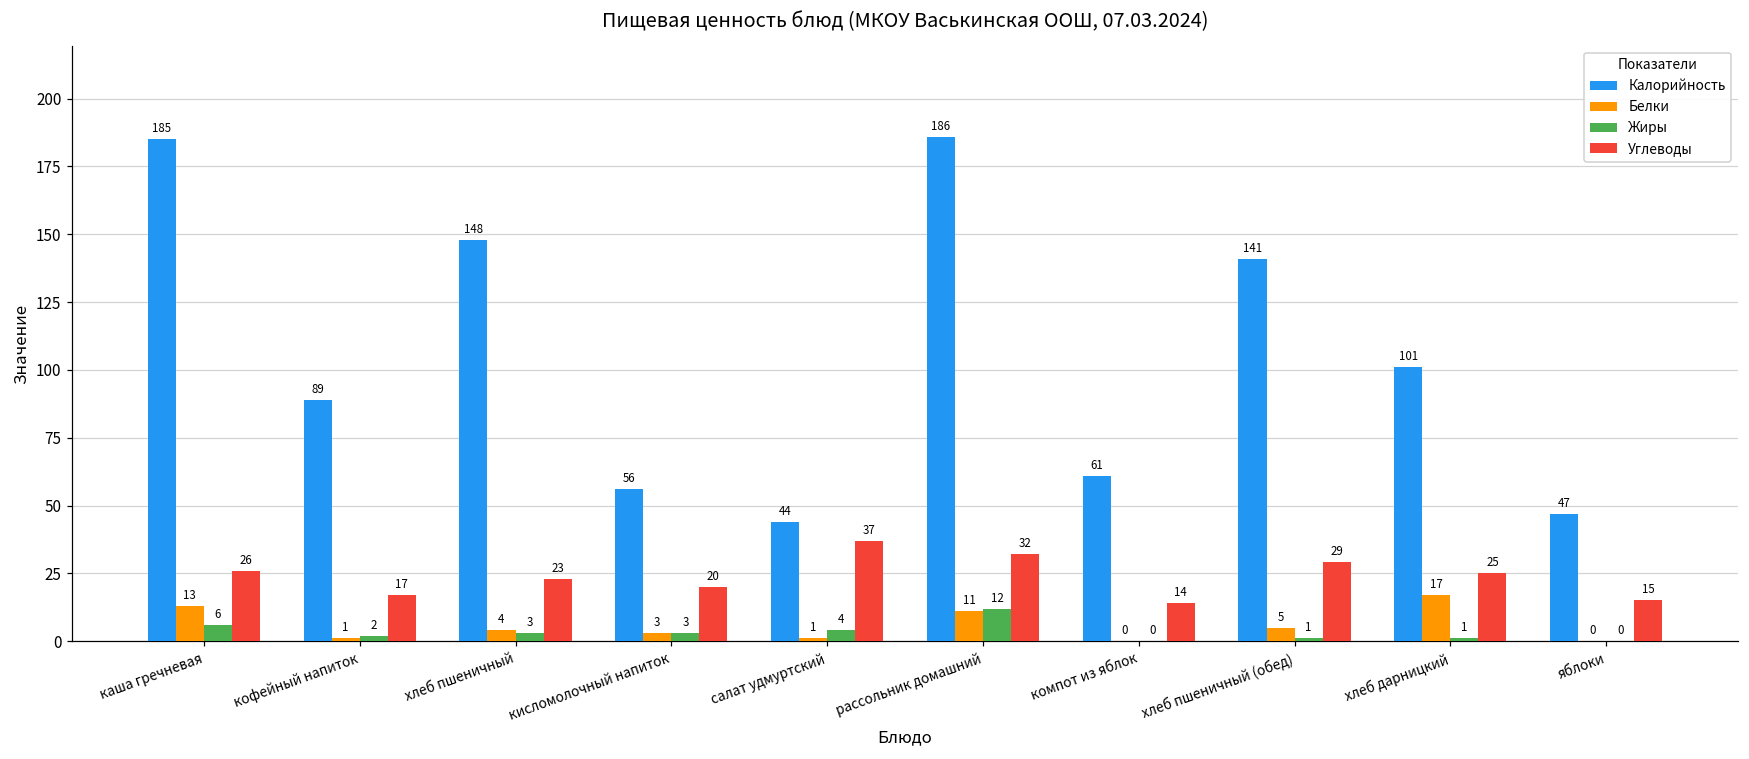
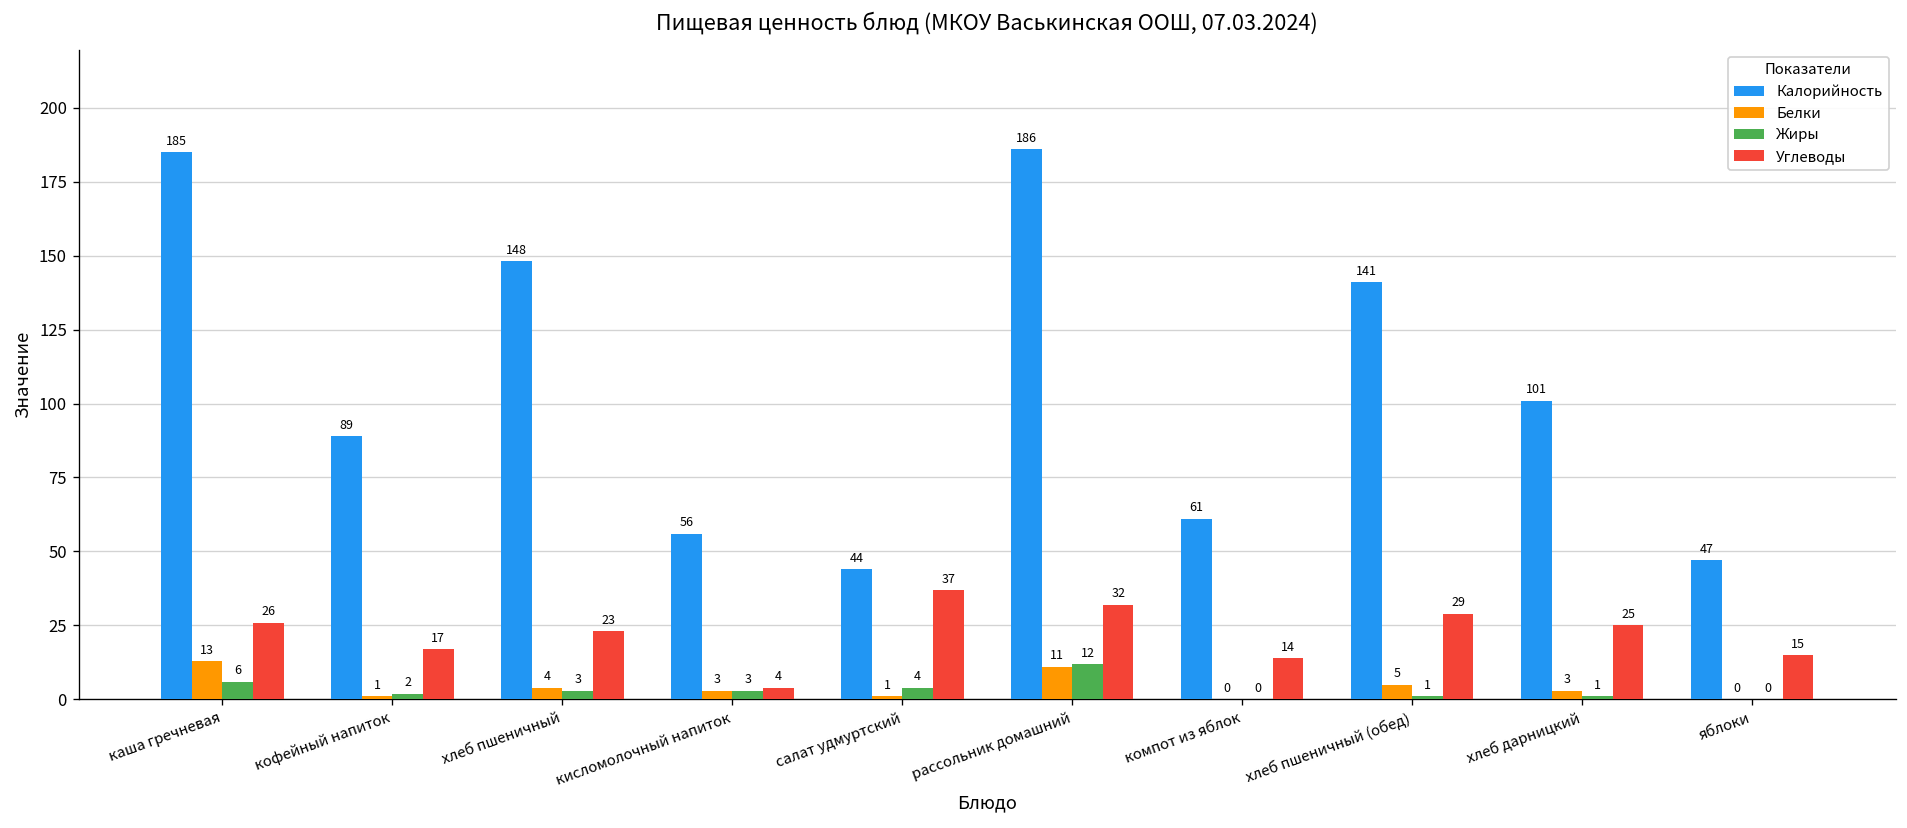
  {
    "Калорийность": {
      "каша гречневая": 185,
      "кофейный напиток": 89,
      "хлеб пшеничный": 148,
      "кисломолочный напиток": 56,
      "салат удмуртский": 44,
      "рассольник домашний": 186,
      "компот из яблок": 61,
      "хлеб пшеничный (обед)": 141,
      "хлеб дарницкий": 101,
      "яблоки": 47
    },
    "Белки": {
      "каша гречневая": 13,
      "кофейный напиток": 1,
      "хлеб пшеничный": 4,
      "кисломолочный напиток": 3,
      "салат удмуртский": 1,
      "рассольник домашний": 11,
      "компот из яблок": 0,
      "хлеб пшеничный (обед)": 5,
-     "хлеб дарницкий": 17,
+     "хлеб дарницкий": 3,
      "яблоки": 0
    },
    "Жиры": {
      "каша гречневая": 6,
      "кофейный напиток": 2,
      "хлеб пшеничный": 3,
      "кисломолочный напиток": 3,
      "салат удмуртский": 4,
      "рассольник домашний": 12,
      "компот из яблок": 0,
      "хлеб пшеничный (обед)": 1,
      "хлеб дарницкий": 1,
      "яблоки": 0
    },
    "Углеводы": {
      "каша гречневая": 26,
      "кофейный напиток": 17,
      "хлеб пшеничный": 23,
-     "кисломолочный напиток": 20,
+     "кисломолочный напиток": 4,
      "салат удмуртский": 37,
      "рассольник домашний": 32,
      "компот из яблок": 14,
      "хлеб пшеничный (обед)": 29,
      "хлеб дарницкий": 25,
      "яблоки": 15
    }
  }
